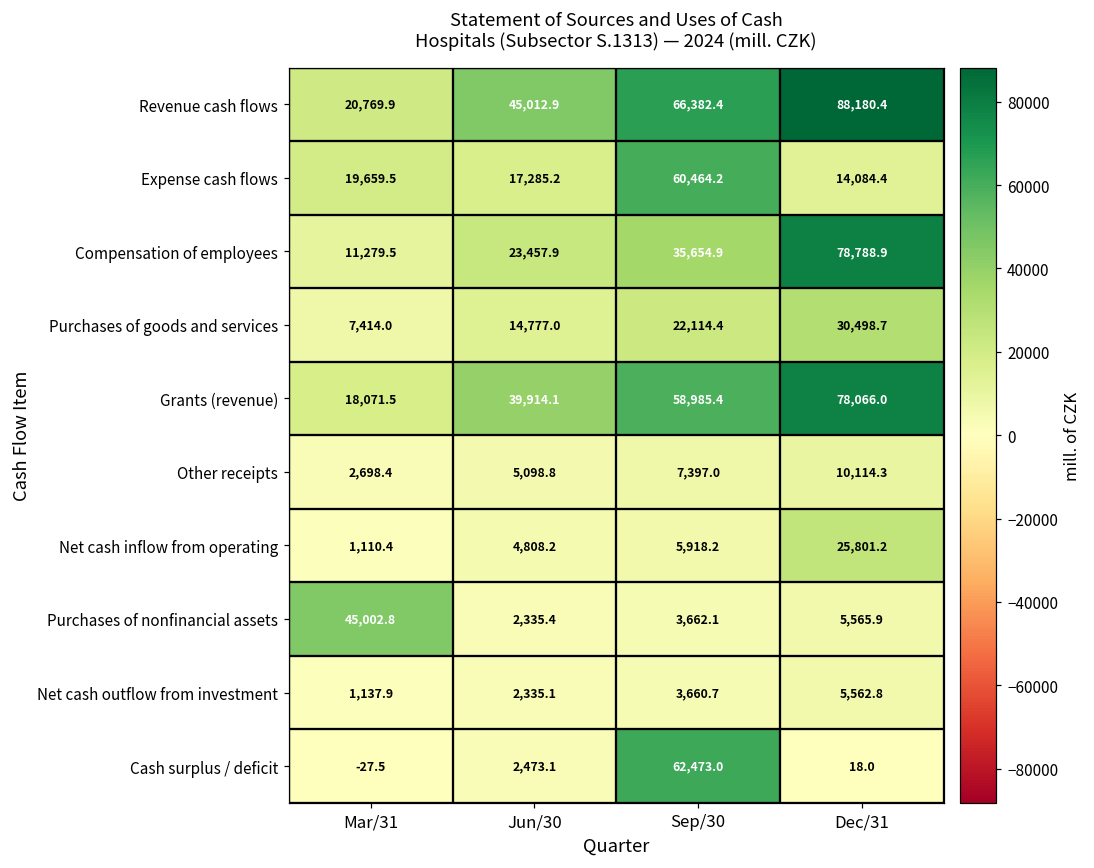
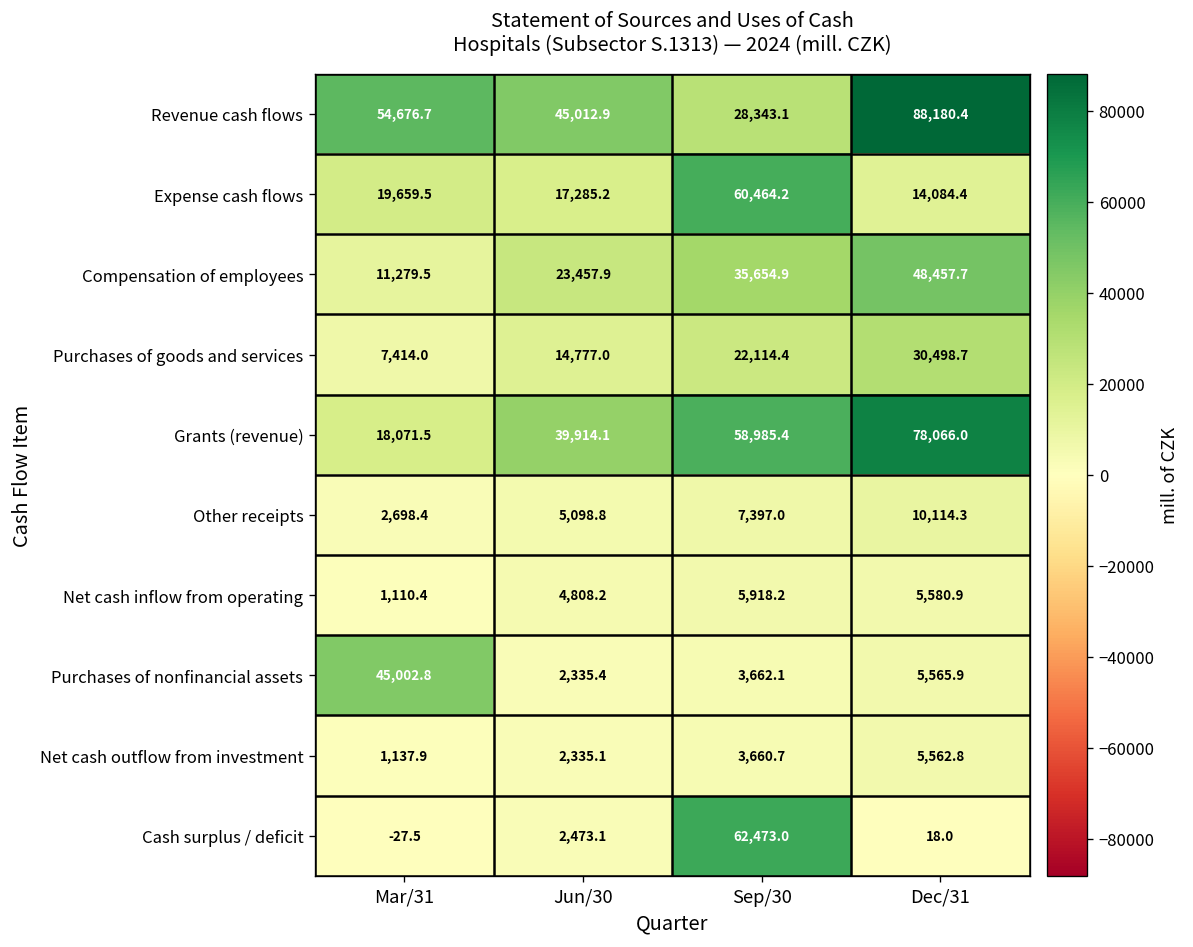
  {
    "Revenue cash flows": {
-     "Mar/31": "20,769.9",
+     "Mar/31": "54,676.7",
      "Jun/30": "45,012.9",
-     "Sep/30": "66,382.4",
+     "Sep/30": "28,343.1",
      "Dec/31": "88,180.4"
    },
    "Expense cash flows": {
      "Mar/31": "19,659.5",
      "Jun/30": "17,285.2",
      "Sep/30": "60,464.2",
      "Dec/31": "14,084.4"
    },
    "Compensation of employees": {
      "Mar/31": "11,279.5",
      "Jun/30": "23,457.9",
      "Sep/30": "35,654.9",
-     "Dec/31": "78,788.9"
+     "Dec/31": "48,457.7"
    },
    "Purchases of goods and services": {
      "Mar/31": "7,414.0",
      "Jun/30": "14,777.0",
      "Sep/30": "22,114.4",
      "Dec/31": "30,498.7"
    },
    "Grants (revenue)": {
      "Mar/31": "18,071.5",
      "Jun/30": "39,914.1",
      "Sep/30": "58,985.4",
      "Dec/31": "78,066.0"
    },
    "Other receipts": {
      "Mar/31": "2,698.4",
      "Jun/30": "5,098.8",
      "Sep/30": "7,397.0",
      "Dec/31": "10,114.3"
    },
    "Net cash inflow from operating": {
      "Mar/31": "1,110.4",
      "Jun/30": "4,808.2",
      "Sep/30": "5,918.2",
-     "Dec/31": "25,801.2"
+     "Dec/31": "5,580.9"
    },
    "Purchases of nonfinancial assets": {
      "Mar/31": "45,002.8",
      "Jun/30": "2,335.4",
      "Sep/30": "3,662.1",
      "Dec/31": "5,565.9"
    },
    "Net cash outflow from investment": {
      "Mar/31": "1,137.9",
      "Jun/30": "2,335.1",
      "Sep/30": "3,660.7",
      "Dec/31": "5,562.8"
    },
    "Cash surplus / deficit": {
      "Mar/31": "-27.5",
      "Jun/30": "2,473.1",
      "Sep/30": "62,473.0",
      "Dec/31": "18.0"
    }
  }
